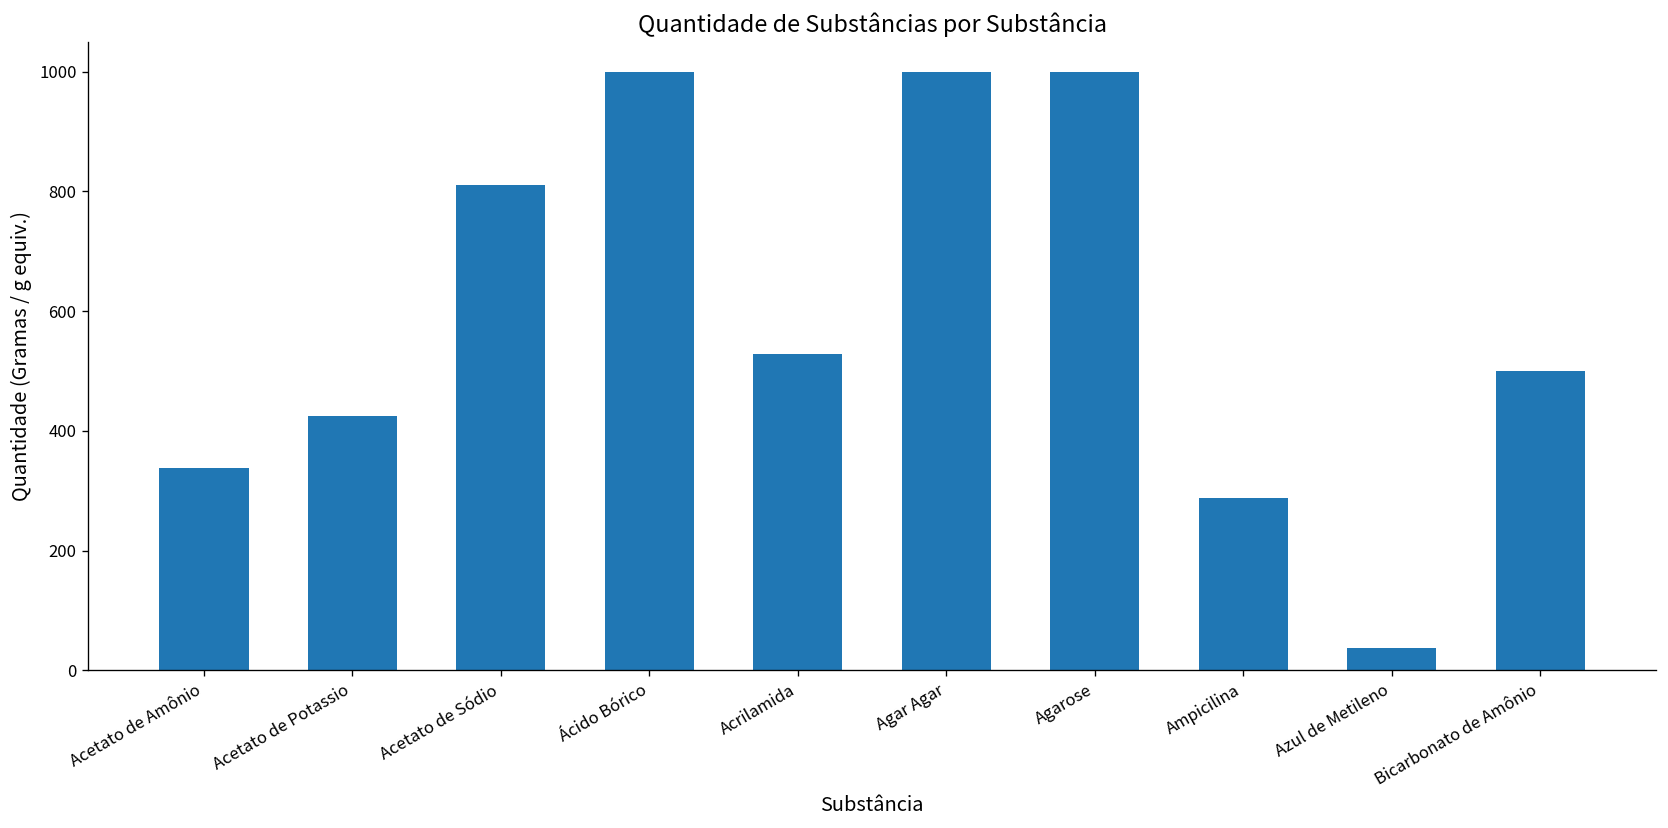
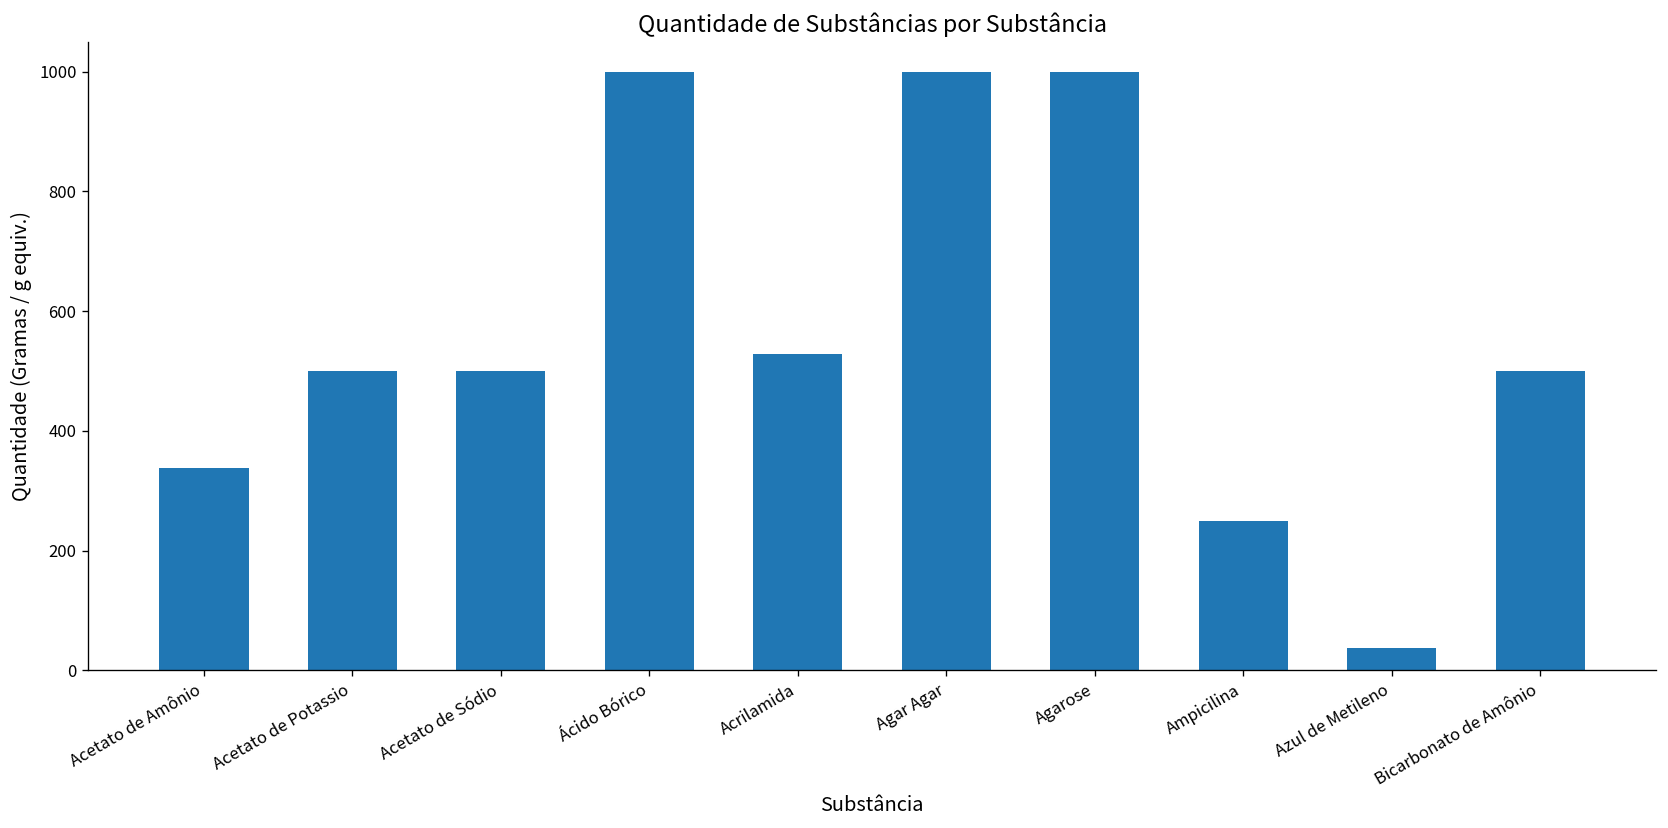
  {
    "Acetato de Amônio": 340,
-   "Acetato de Potassio": 430,
-   "Acetato de Sódio": 810,
+   "Acetato de Potassio": 500,
+   "Acetato de Sódio": 500,
    "Ácido Bórico": 1000,
    "Acrilamida": 530,
    "Agar Agar": 1000,
    "Agarose": 1000,
-   "Ampicilina": 290,
+   "Ampicilina": 250,
    "Azul de Metileno": 40,
    "Bicarbonato de Amônio": 500
  }
